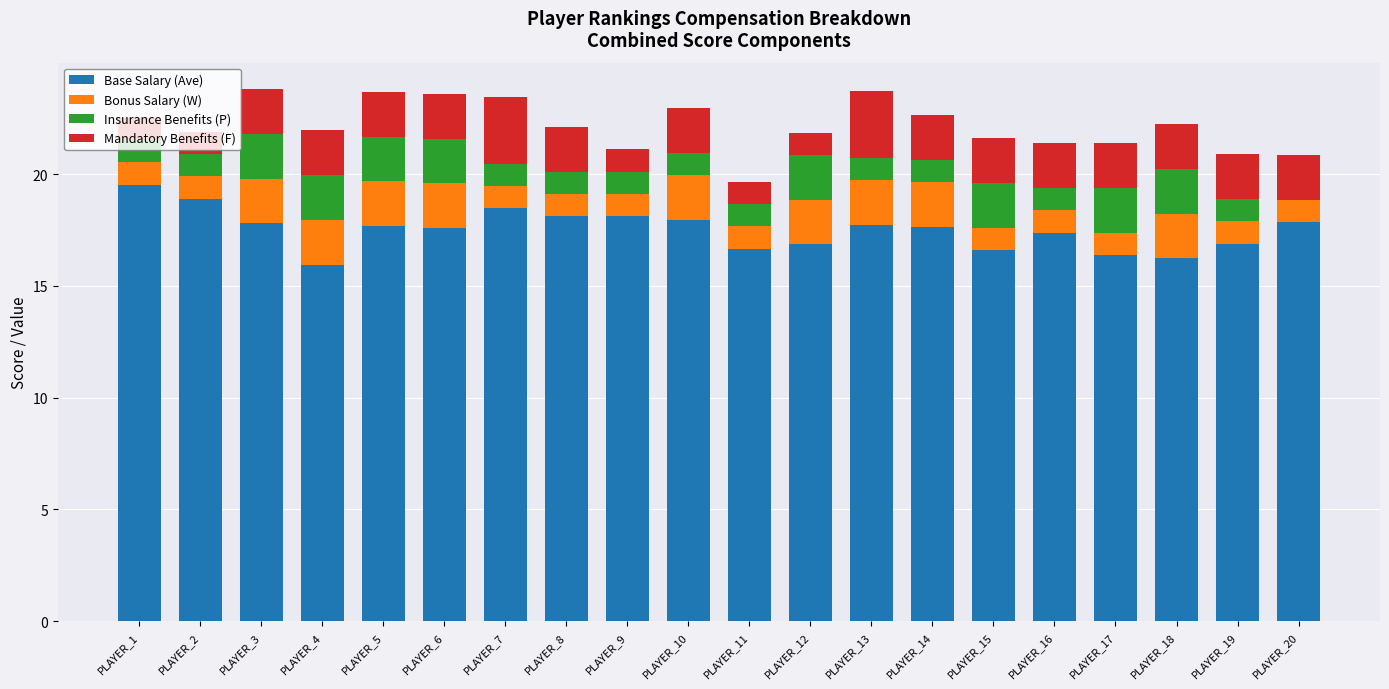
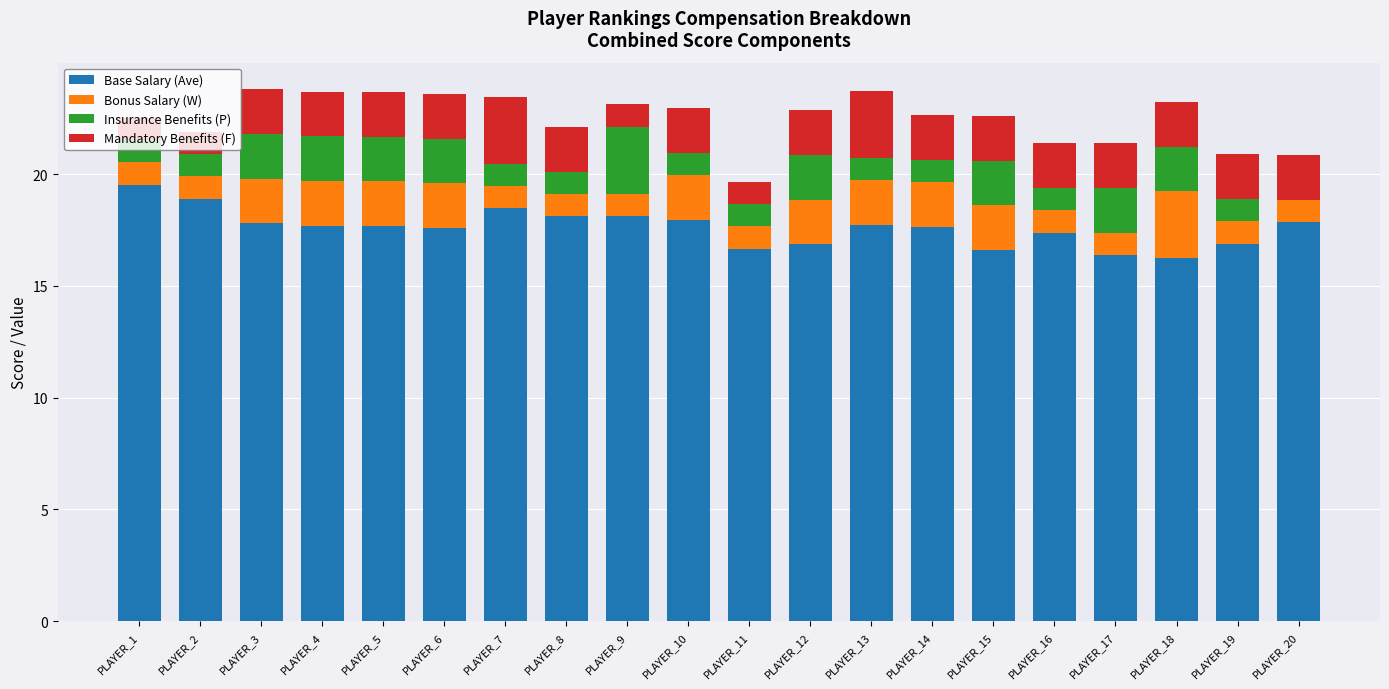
  {
    "Base Salary (Ave)": {
      "PLAYER_1": 19.5,
      "PLAYER_2": 18.9,
      "PLAYER_3": 17.8,
-     "PLAYER_4": 16.0,
+     "PLAYER_4": 17.7,
      "PLAYER_5": 17.7,
      "PLAYER_6": 17.6,
      "PLAYER_7": 18.5,
      "PLAYER_8": 18.1,
      "PLAYER_9": 18.1,
      "PLAYER_10": 17.9,
      "PLAYER_11": 16.7,
      "PLAYER_12": 16.9,
      "PLAYER_13": 17.7,
      "PLAYER_14": 17.6,
      "PLAYER_15": 16.6,
      "PLAYER_16": 17.4,
      "PLAYER_17": 16.4,
      "PLAYER_18": 16.2,
      "PLAYER_19": 16.9,
      "PLAYER_20": 17.9
    },
    "Bonus Salary (W)": {
      "PLAYER_1": 1,
      "PLAYER_2": 1,
      "PLAYER_3": 2,
      "PLAYER_4": 2,
      "PLAYER_5": 2,
      "PLAYER_6": 2,
      "PLAYER_7": 1,
      "PLAYER_8": 1,
      "PLAYER_9": 1,
      "PLAYER_10": 2,
      "PLAYER_11": 1,
      "PLAYER_12": 2,
      "PLAYER_13": 2,
      "PLAYER_14": 2,
-     "PLAYER_15": 1,
+     "PLAYER_15": 2,
      "PLAYER_16": 1,
      "PLAYER_17": 1,
-     "PLAYER_18": 2,
+     "PLAYER_18": 3,
      "PLAYER_19": 1,
      "PLAYER_20": 1
    },
    "Insurance Benefits (P)": {
      "PLAYER_2": 1,
      "PLAYER_3": 2,
      "PLAYER_4": 2,
      "PLAYER_5": 2,
      "PLAYER_6": 2,
      "PLAYER_7": 1,
      "PLAYER_8": 1,
-     "PLAYER_9": 1,
+     "PLAYER_9": 3,
      "PLAYER_10": 1,
      "PLAYER_11": 1,
      "PLAYER_12": 2,
      "PLAYER_13": 1,
      "PLAYER_14": 1,
      "PLAYER_15": 2,
      "PLAYER_16": 1,
      "PLAYER_17": 2,
      "PLAYER_18": 2,
      "PLAYER_19": 1,
      "PLAYER_20": 0
    },
    "Mandatory Benefits (F)": {
      "PLAYER_3": 2,
      "PLAYER_4": 2,
      "PLAYER_5": 2,
      "PLAYER_6": 2,
      "PLAYER_7": 3,
      "PLAYER_8": 2,
      "PLAYER_9": 1,
      "PLAYER_10": 2,
      "PLAYER_11": 1,
-     "PLAYER_12": 1,
+     "PLAYER_12": 2,
      "PLAYER_13": 3,
      "PLAYER_14": 2,
      "PLAYER_15": 2,
      "PLAYER_16": 2,
      "PLAYER_17": 2,
      "PLAYER_18": 2,
      "PLAYER_19": 2,
      "PLAYER_20": 2
    }
  }
